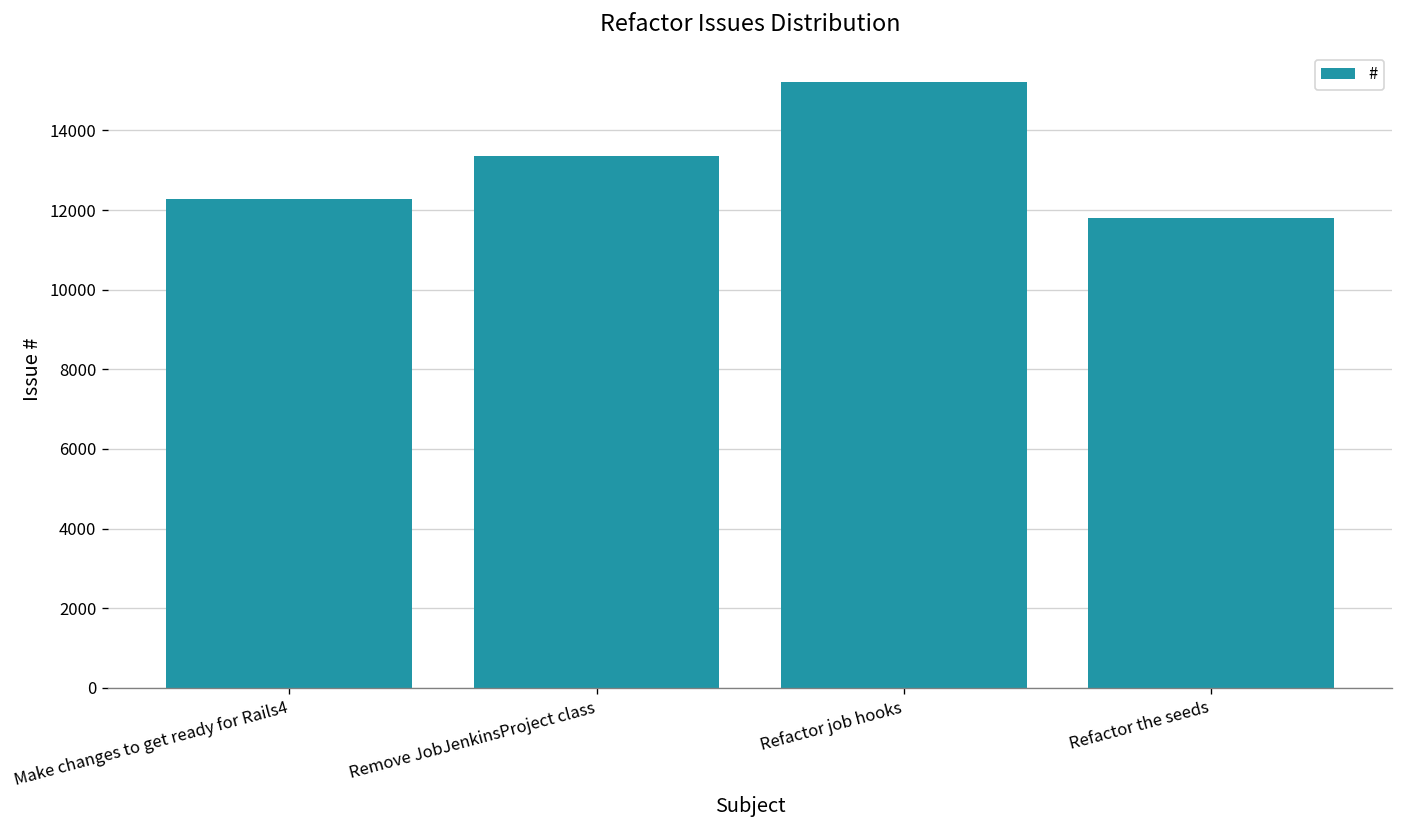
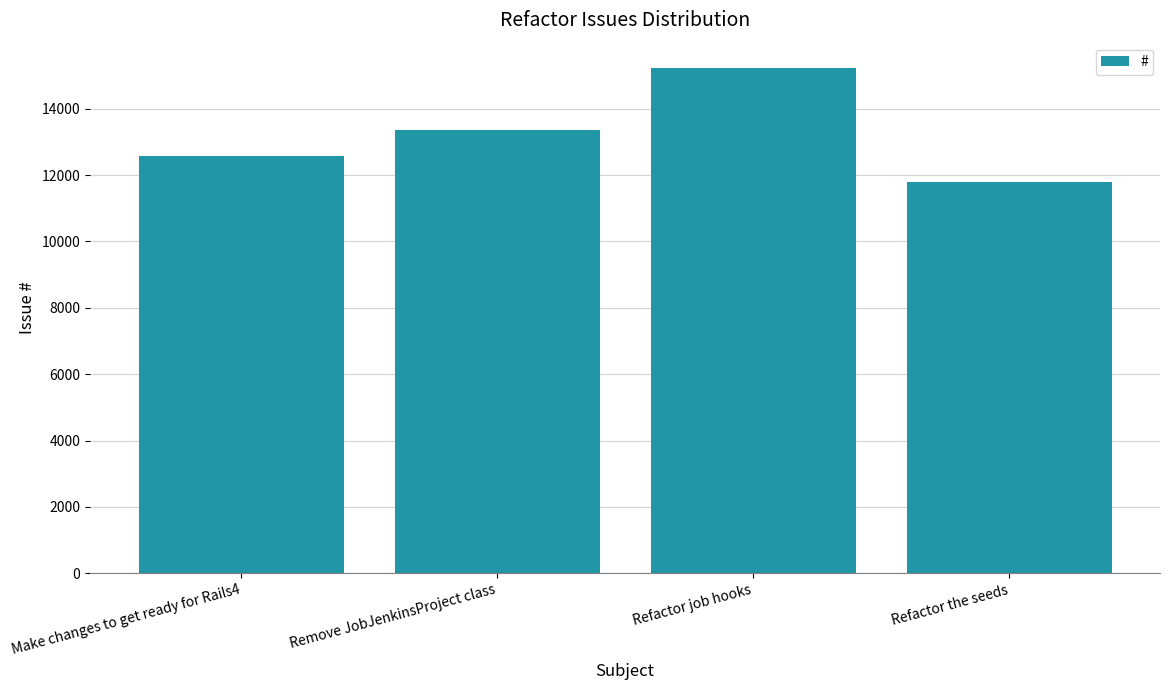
  {
-   "Make changes to get ready for Rails4": 12300,
+   "Make changes to get ready for Rails4": 12600,
    "Remove JobJenkinsProject class": 13400,
    "Refactor job hooks": 15200,
    "Refactor the seeds": 11800
  }
